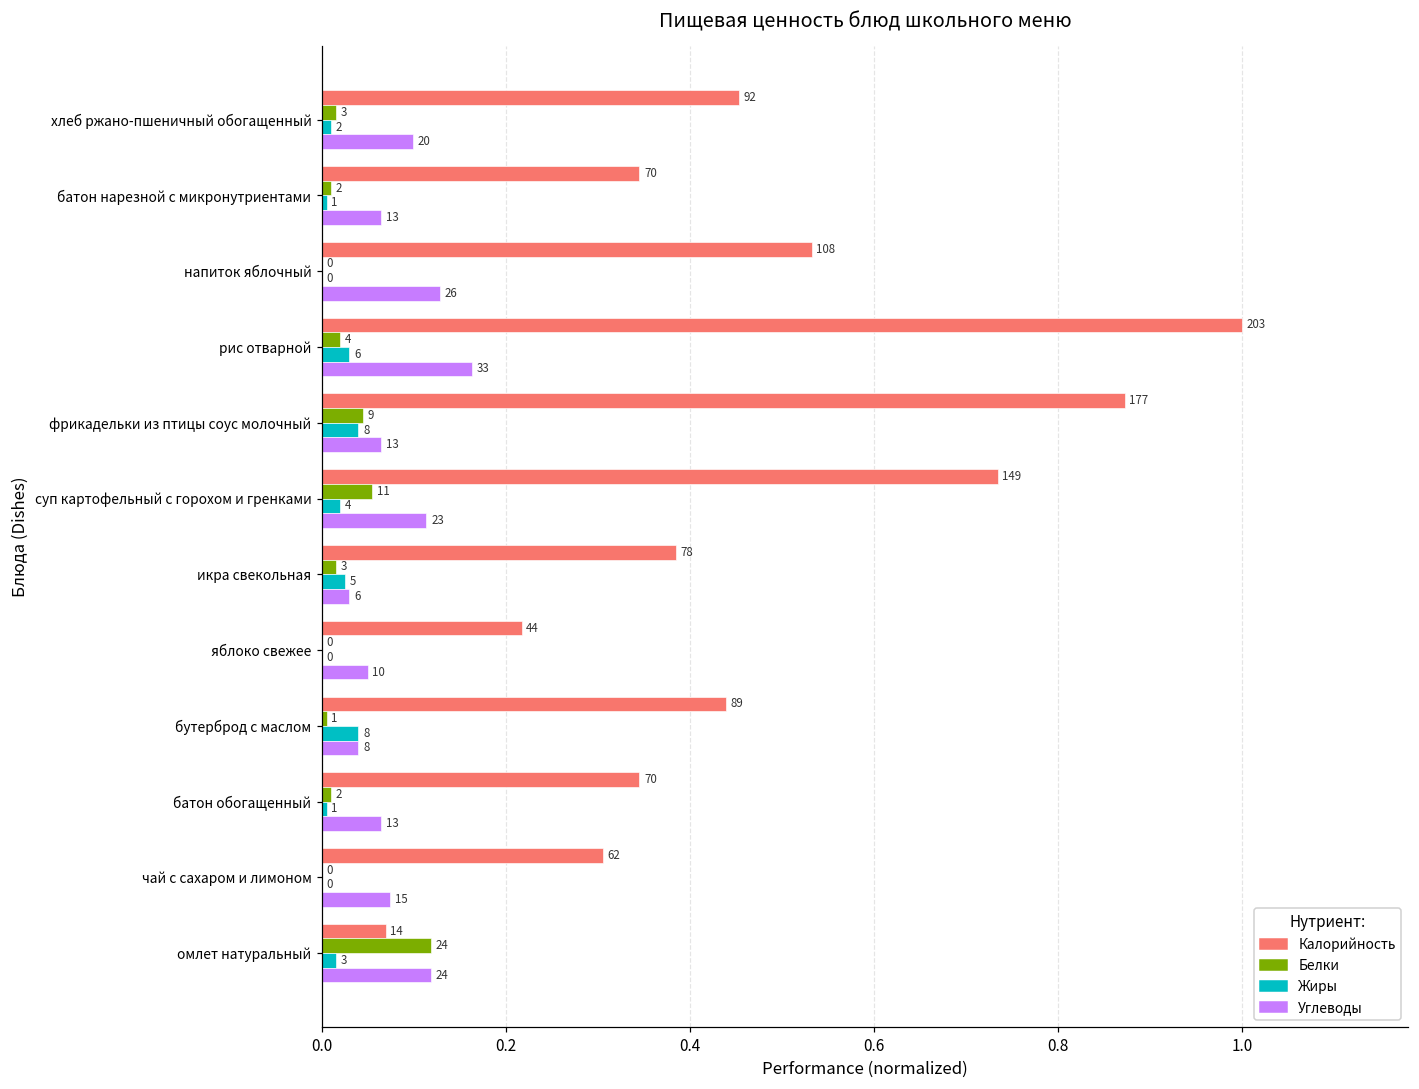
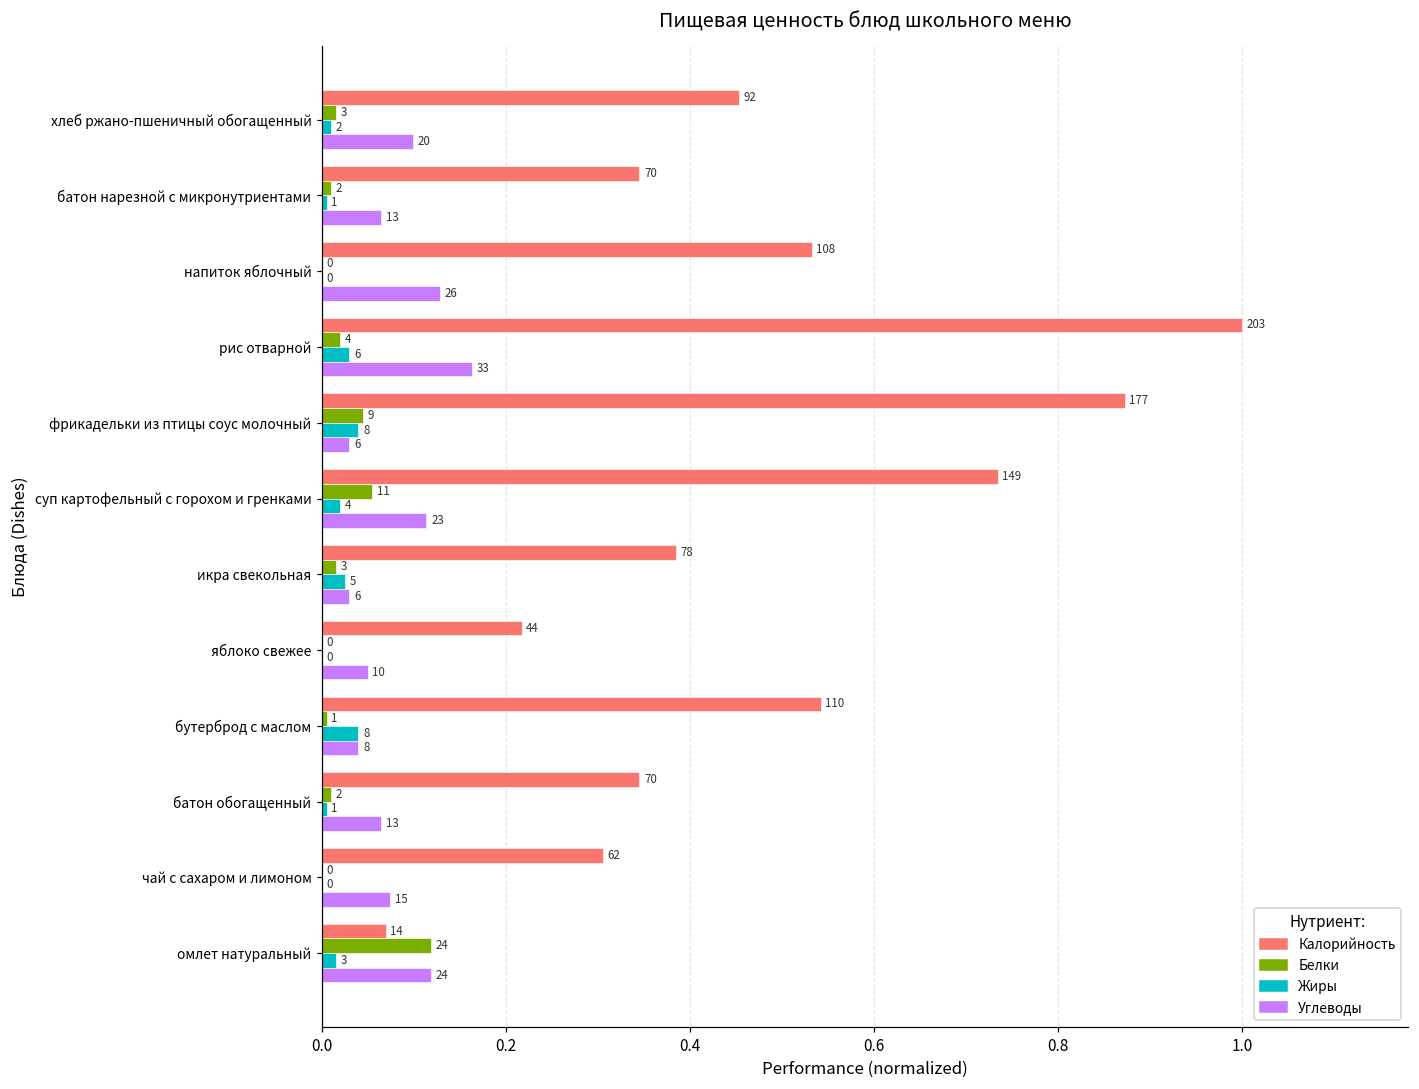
  {
    "Калорийность": {
-     "бутерброд с маслом": 89
+     "бутерброд с маслом": 110
    },
    "Белки": {
      "напиток яблочный": 0,
      "яблоко свежее": 0,
      "чай с сахаром и лимоном": 0
    },
    "Жиры": {
      "напиток яблочный": 0,
      "яблоко свежее": 0,
      "чай с сахаром и лимоном": 0
    },
    "Углеводы": {
-     "фрикадельки из птицы соус молочный": 13
+     "фрикадельки из птицы соус молочный": 6
    }
  }
